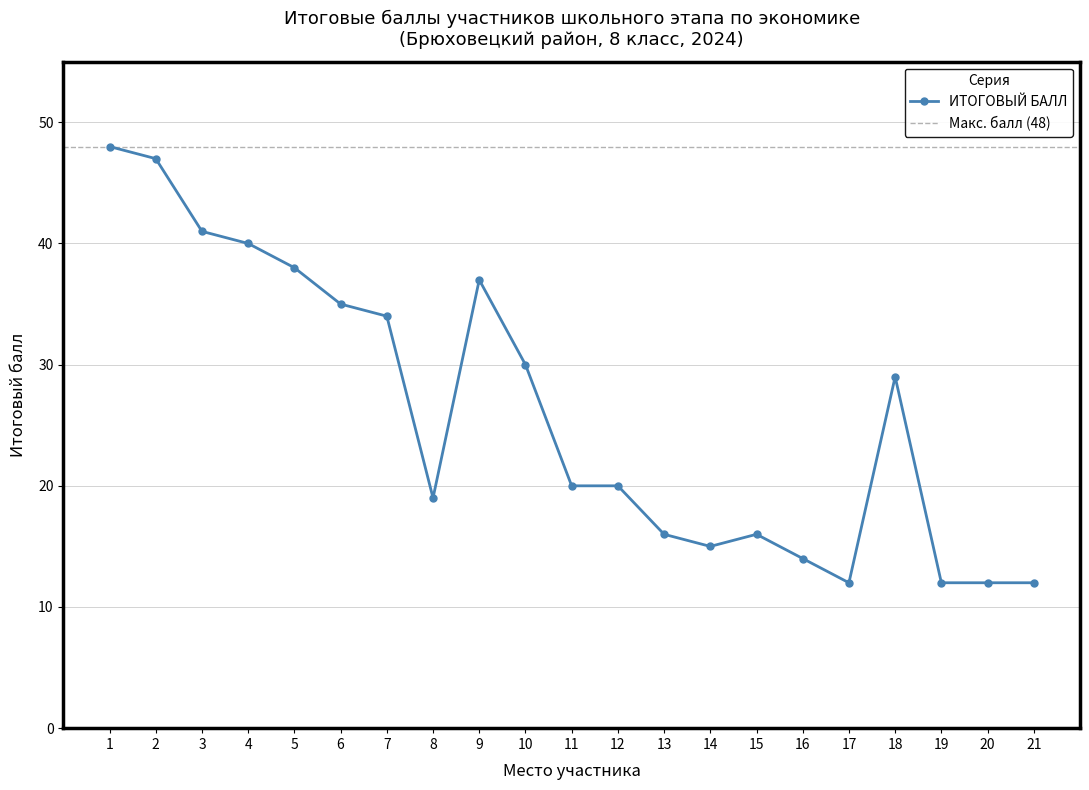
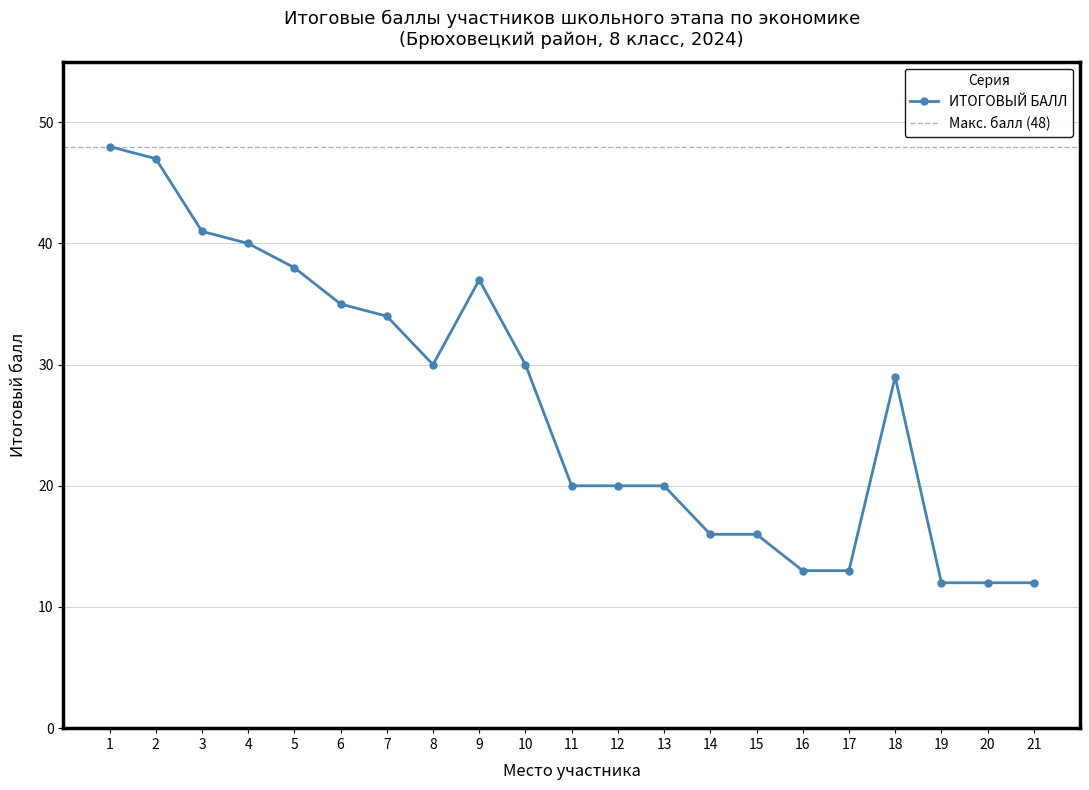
  {
    "1": 48,
    "2": 47,
    "3": 41,
    "4": 40,
    "5": 38,
    "6": 35,
    "7": 34,
-   "8": 19,
+   "8": 30,
    "9": 37,
    "10": 30,
    "11": 20,
    "12": 20,
-   "13": 16,
-   "14": 15,
+   "13": 20,
+   "14": 16,
    "15": 16,
-   "16": 14,
-   "17": 12,
+   "16": 13,
+   "17": 13,
    "18": 29,
    "19": 12,
    "20": 12,
    "21": 12
  }
